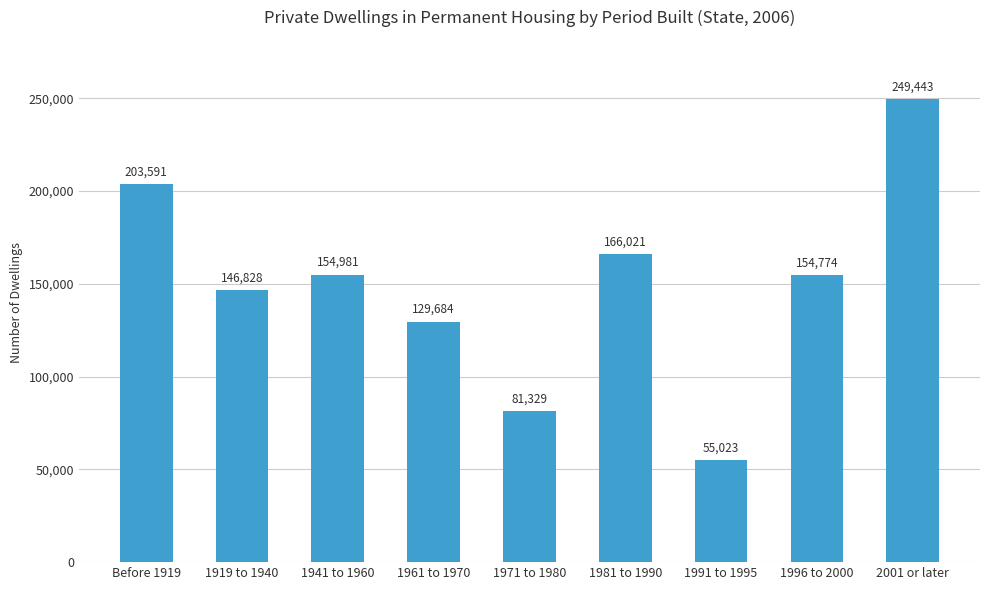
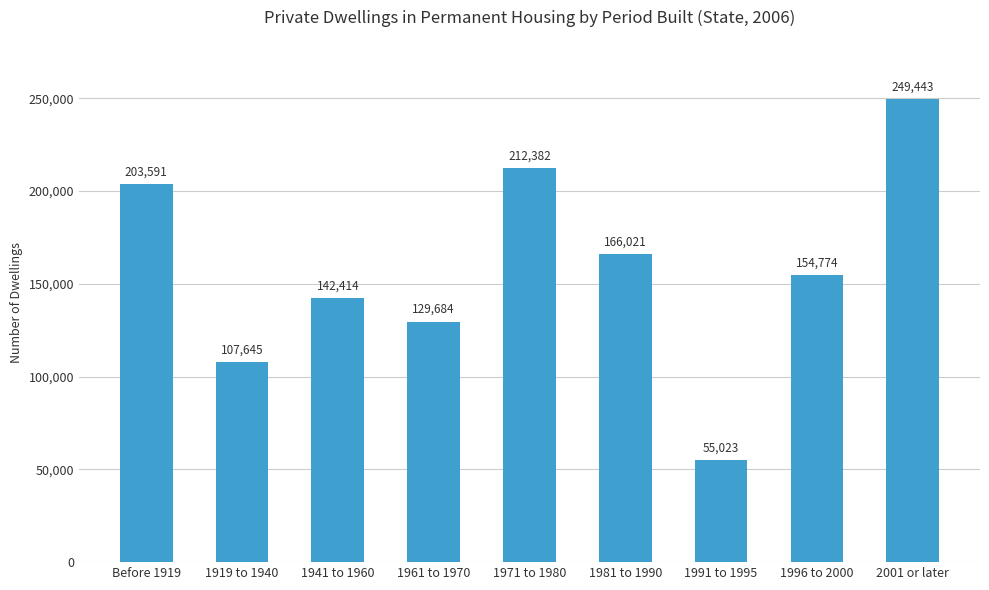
  {
    "Before 1919": "203,591",
-   "1919 to 1940": "146,828",
-   "1941 to 1960": "154,981",
+   "1919 to 1940": "107,645",
+   "1941 to 1960": "142,414",
    "1961 to 1970": "129,684",
-   "1971 to 1980": "81,329",
+   "1971 to 1980": "212,382",
    "1981 to 1990": "166,021",
    "1991 to 1995": "55,023",
    "1996 to 2000": "154,774",
    "2001 or later": "249,443"
  }
